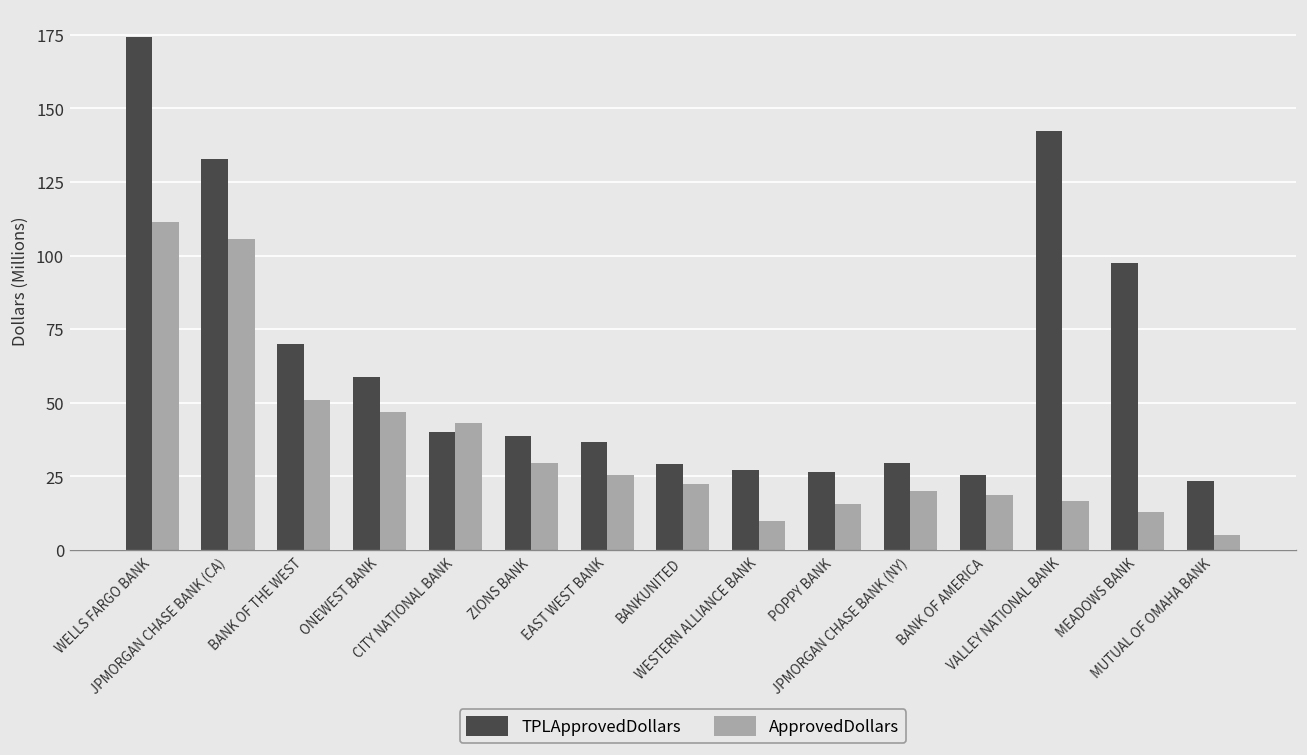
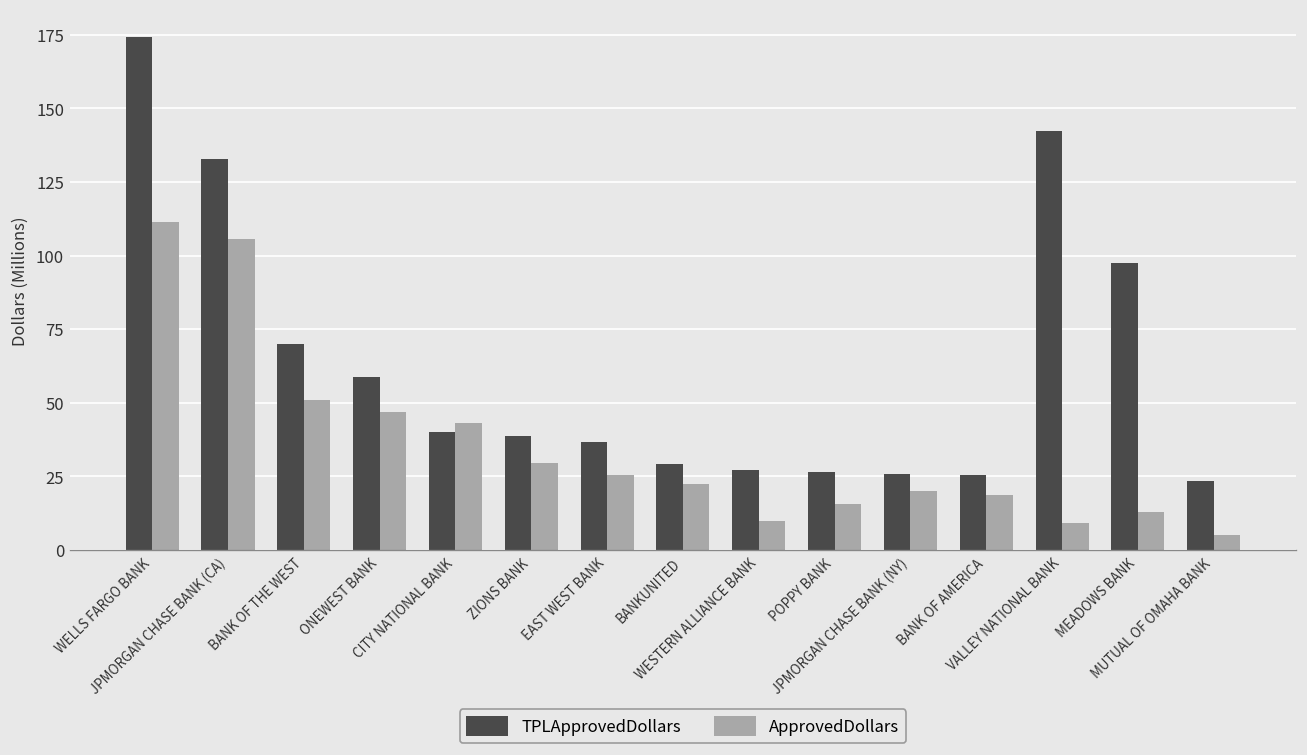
  {
    "TPLApprovedDollars": {
      "WELLS FARGO BANK": 174,
      "JPMORGAN CHASE BANK (CA)": 133,
      "BANK OF THE WEST": 70,
      "ONEWEST BANK": 59,
      "CITY NATIONAL BANK": 40,
      "ZIONS BANK": 39,
      "EAST WEST BANK": 37,
      "BANKUNITED": 29,
      "WESTERN ALLIANCE BANK": 27,
      "POPPY BANK": 27,
-     "JPMORGAN CHASE BANK (NY)": 29,
+     "JPMORGAN CHASE BANK (NY)": 26,
      "BANK OF AMERICA": 26,
      "VALLEY NATIONAL BANK": 142,
      "MEADOWS BANK": 98,
      "MUTUAL OF OMAHA BANK": 24
    },
    "ApprovedDollars": {
      "WELLS FARGO BANK": 111,
      "JPMORGAN CHASE BANK (CA)": 106,
      "BANK OF THE WEST": 51,
      "ONEWEST BANK": 47,
      "CITY NATIONAL BANK": 43,
      "ZIONS BANK": 29,
      "EAST WEST BANK": 25,
      "BANKUNITED": 22,
      "WESTERN ALLIANCE BANK": 10,
      "POPPY BANK": 16,
      "JPMORGAN CHASE BANK (NY)": 20,
      "BANK OF AMERICA": 19,
-     "VALLEY NATIONAL BANK": 17,
+     "VALLEY NATIONAL BANK": 9,
      "MEADOWS BANK": 13,
      "MUTUAL OF OMAHA BANK": 5
    }
  }
